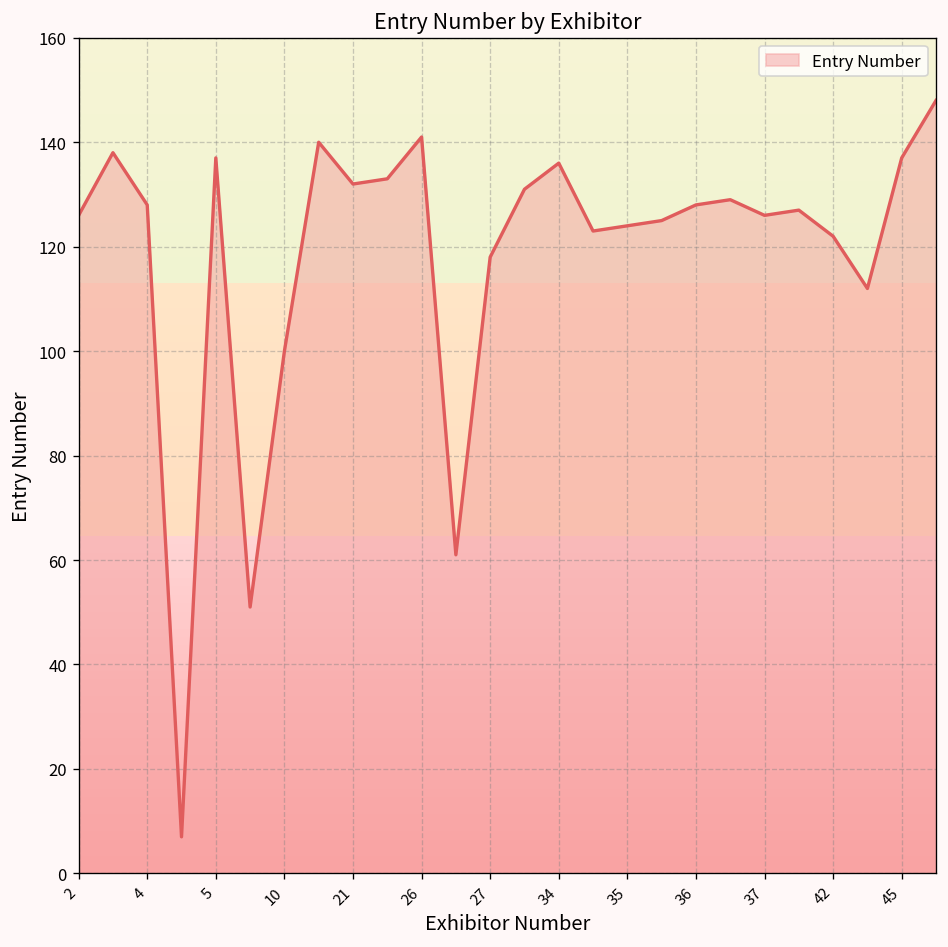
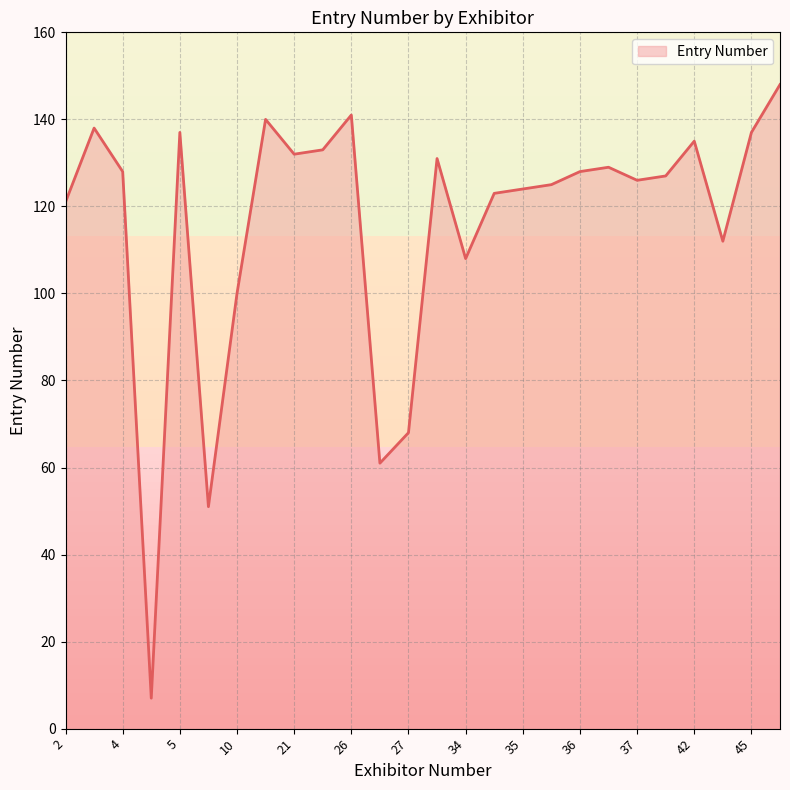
  {
-   "2": 126,
+   "2": 121,
    "4": 128,
    "10": 100,
    "26": 141,
-   "27": 118,
-   "34": 136,
+   "27": 68,
+   "34": 108,
    "35": 124,
    "36": 128,
    "37": 126,
-   "42": 122,
+   "42": 135,
    "45": 137
  }
